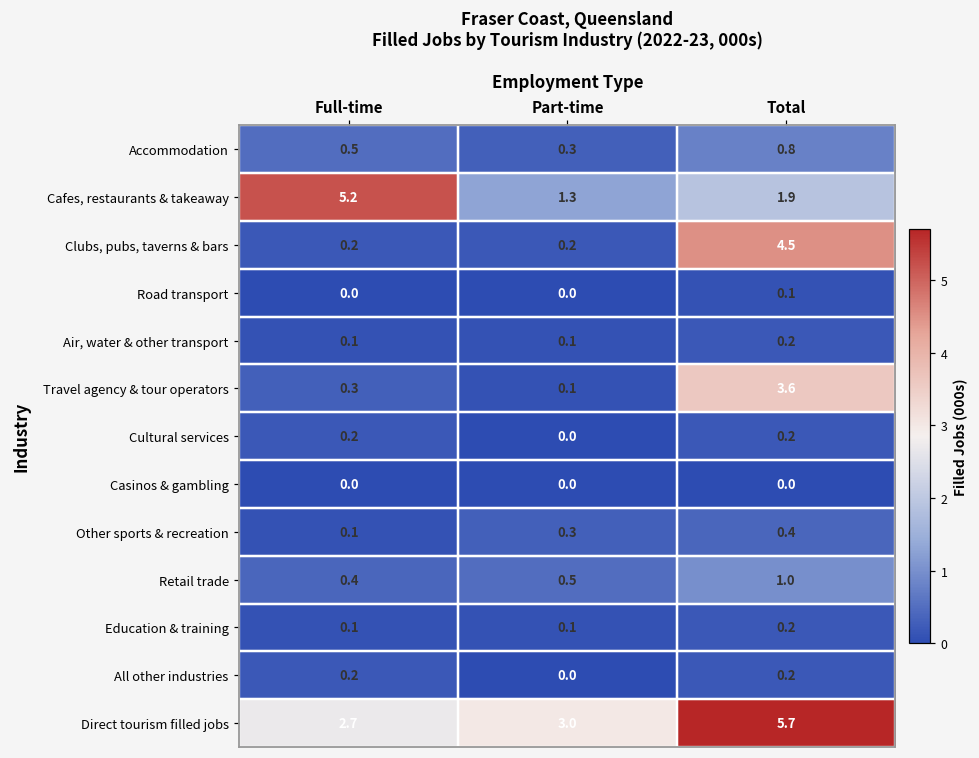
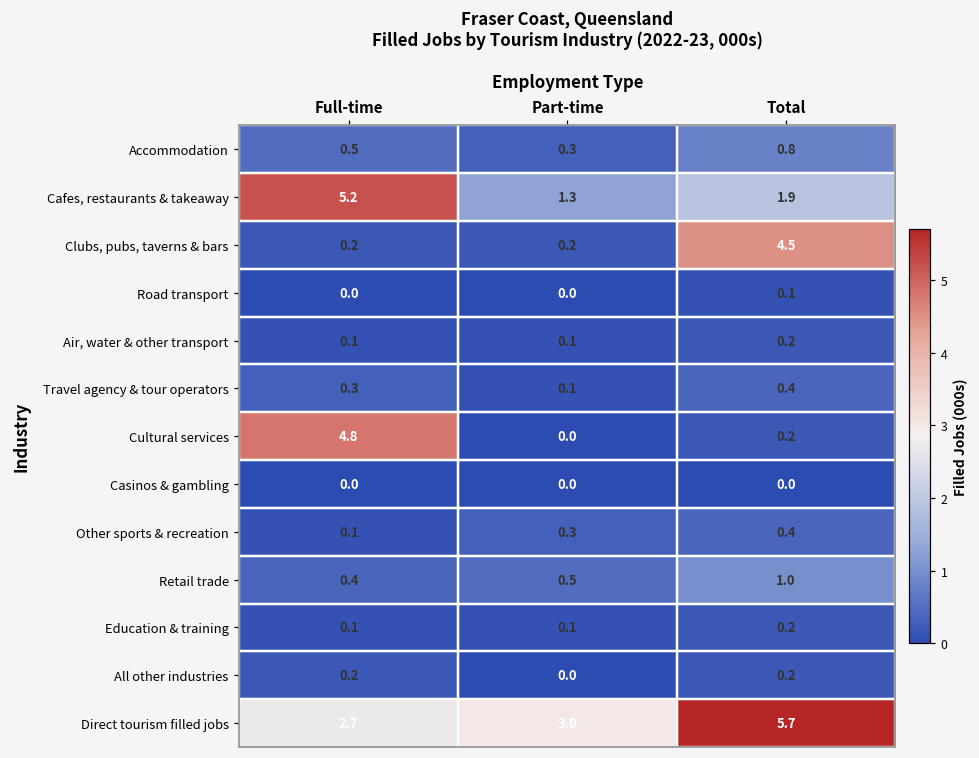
  {
    "Accommodation": {
      "Full-time": 0.5,
      "Part-time": 0.3,
      "Total": 0.8
    },
    "Cafes, restaurants & takeaway": {
      "Full-time": 5.2,
      "Part-time": 1.3,
      "Total": 1.9
    },
    "Clubs, pubs, taverns & bars": {
      "Full-time": 0.2,
      "Part-time": 0.2,
      "Total": 4.5
    },
    "Road transport": {
      "Full-time": 0.0,
      "Part-time": 0.0,
      "Total": 0.1
    },
    "Air, water & other transport": {
      "Full-time": 0.1,
      "Part-time": 0.1,
      "Total": 0.2
    },
    "Travel agency & tour operators": {
      "Full-time": 0.3,
      "Part-time": 0.1,
-     "Total": 3.6
+     "Total": 0.4
    },
    "Cultural services": {
-     "Full-time": 0.2,
+     "Full-time": 4.8,
      "Part-time": 0.0,
      "Total": 0.2
    },
    "Casinos & gambling": {
      "Full-time": 0.0,
      "Part-time": 0.0,
      "Total": 0.0
    },
    "Other sports & recreation": {
      "Full-time": 0.1,
      "Part-time": 0.3,
      "Total": 0.4
    },
    "Retail trade": {
      "Full-time": 0.4,
      "Part-time": 0.5,
      "Total": 1.0
    },
    "Education & training": {
      "Full-time": 0.1,
      "Part-time": 0.1,
      "Total": 0.2
    },
    "All other industries": {
      "Full-time": 0.2,
      "Part-time": 0.0,
      "Total": 0.2
    },
    "Direct tourism filled jobs": {
      "Total": 5.7
    }
  }
